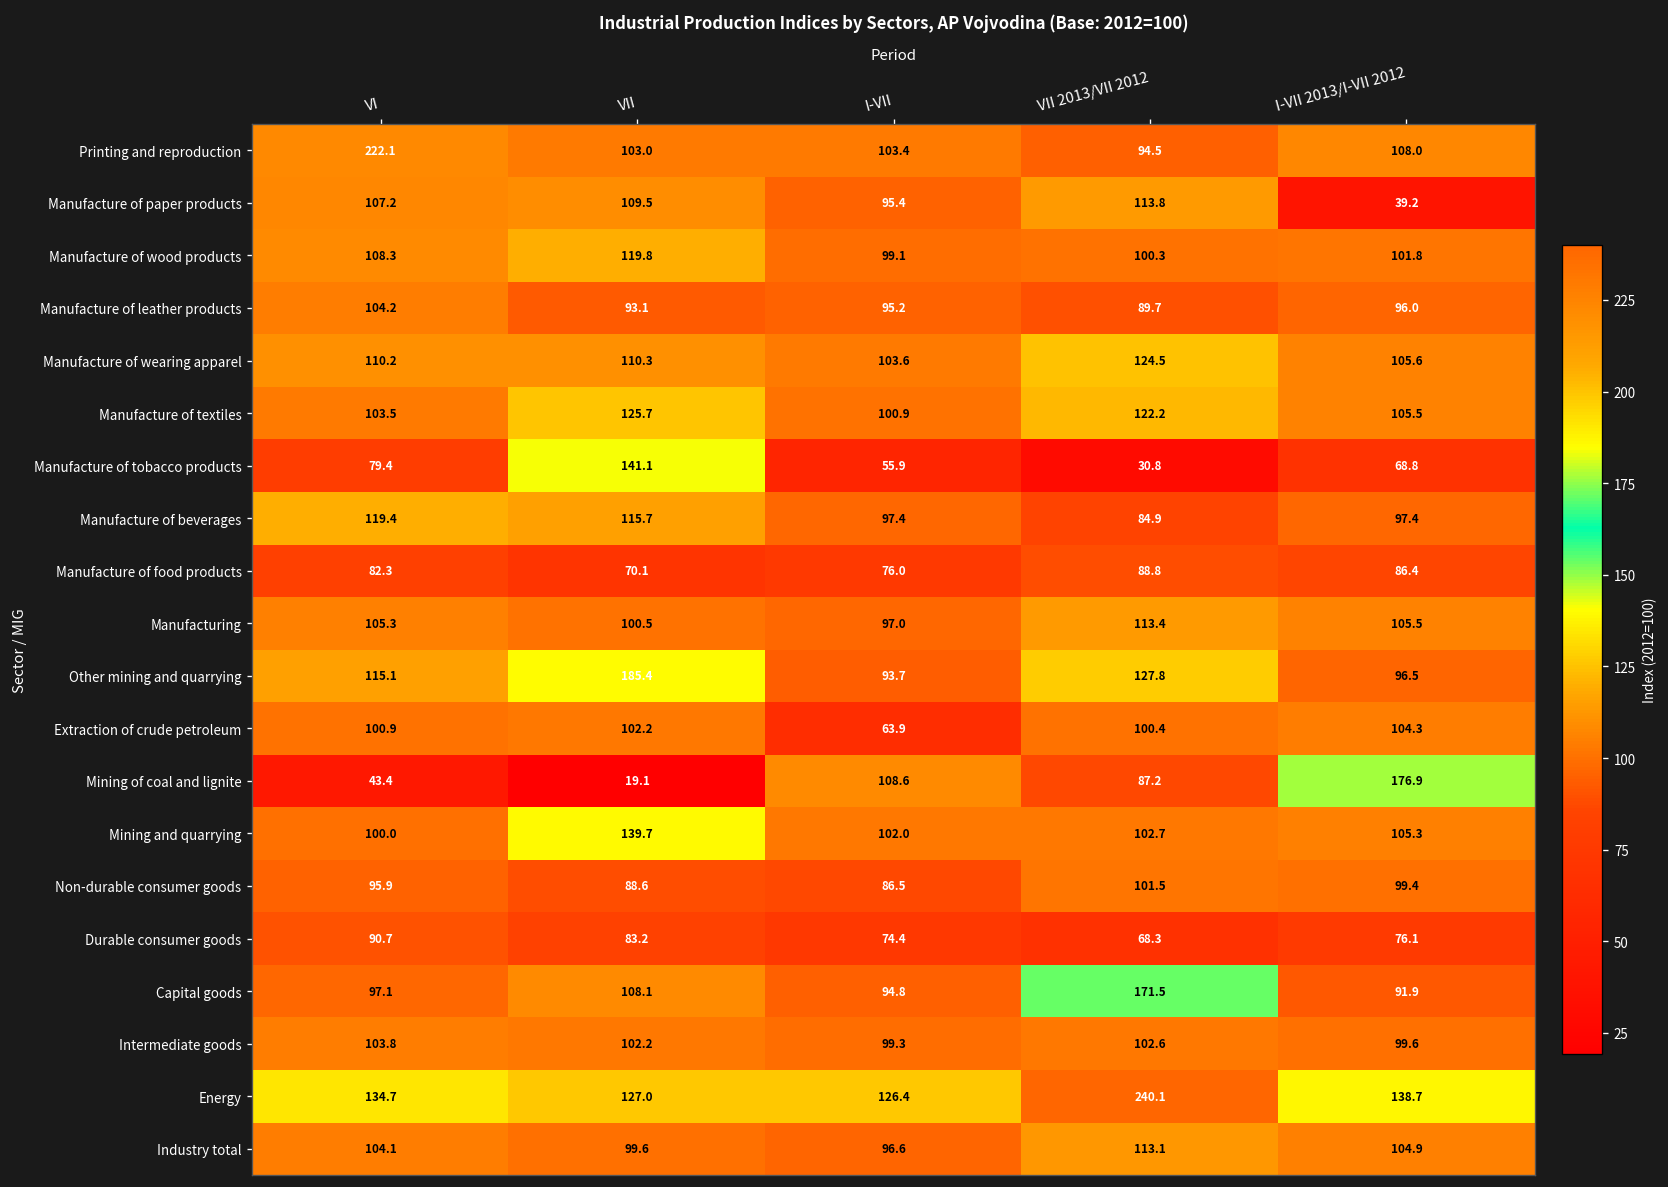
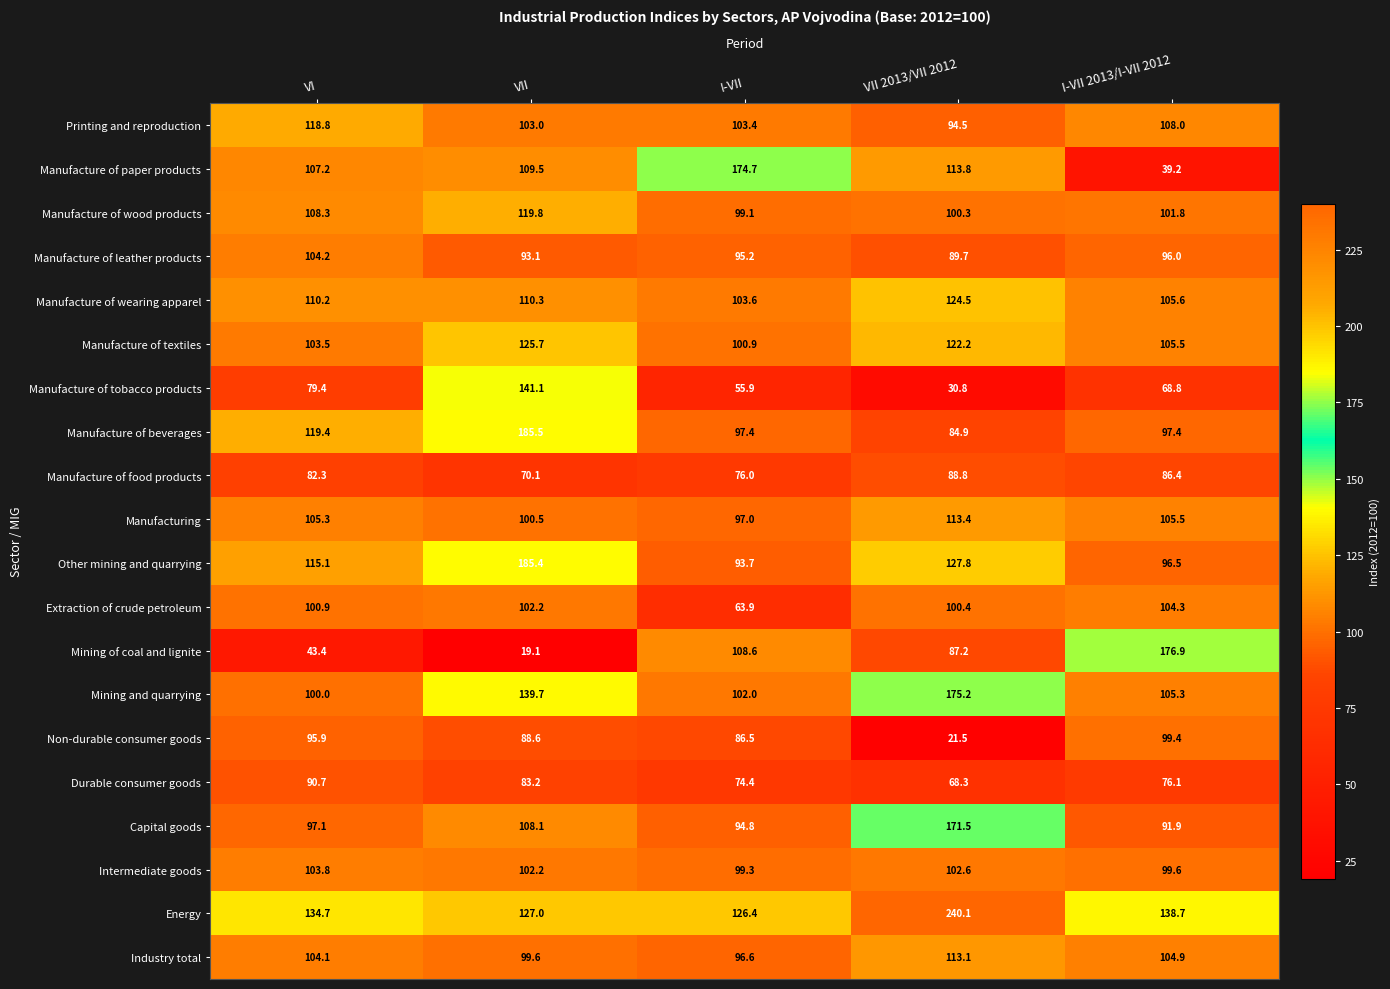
  {
    "Printing and reproduction": {
-     "VI": 222.1,
+     "VI": 118.8,
      "VII": 103.0,
      "I-VII": 103.4,
      "VII 2013/VII 2012": 94.5,
      "I-VII 2013/I-VII 2012": 108.0
    },
    "Manufacture of paper products": {
      "VI": 107.2,
      "VII": 109.5,
-     "I-VII": 95.4,
+     "I-VII": 174.7,
      "VII 2013/VII 2012": 113.8,
      "I-VII 2013/I-VII 2012": 39.2
    },
    "Manufacture of wood products": {
      "VI": 108.3,
      "VII": 119.8,
      "I-VII": 99.1,
      "VII 2013/VII 2012": 100.3,
      "I-VII 2013/I-VII 2012": 101.8
    },
    "Manufacture of leather products": {
      "VI": 104.2,
      "VII": 93.1,
      "I-VII": 95.2,
      "VII 2013/VII 2012": 89.7,
      "I-VII 2013/I-VII 2012": 96.0
    },
    "Manufacture of wearing apparel": {
      "VI": 110.2,
      "VII": 110.3,
      "I-VII": 103.6,
      "VII 2013/VII 2012": 124.5,
      "I-VII 2013/I-VII 2012": 105.6
    },
    "Manufacture of textiles": {
      "VI": 103.5,
      "VII": 125.7,
      "I-VII": 100.9,
      "VII 2013/VII 2012": 122.2,
      "I-VII 2013/I-VII 2012": 105.5
    },
    "Manufacture of tobacco products": {
      "VI": 79.4,
      "VII": 141.1,
      "I-VII": 55.9,
      "VII 2013/VII 2012": 30.8,
      "I-VII 2013/I-VII 2012": 68.8
    },
    "Manufacture of beverages": {
      "VI": 119.4,
-     "VII": 115.7,
+     "VII": 185.5,
      "I-VII": 97.4,
      "VII 2013/VII 2012": 84.9,
      "I-VII 2013/I-VII 2012": 97.4
    },
    "Manufacture of food products": {
      "VI": 82.3,
      "VII": 70.1,
      "I-VII": 76.0,
      "VII 2013/VII 2012": 88.8,
      "I-VII 2013/I-VII 2012": 86.4
    },
    "Manufacturing": {
      "VI": 105.3,
      "VII": 100.5,
      "I-VII": 97.0,
      "VII 2013/VII 2012": 113.4,
      "I-VII 2013/I-VII 2012": 105.5
    },
    "Other mining and quarrying": {
      "VI": 115.1,
      "VII": 185.4,
      "I-VII": 93.7,
      "VII 2013/VII 2012": 127.8,
      "I-VII 2013/I-VII 2012": 96.5
    },
    "Extraction of crude petroleum": {
      "VI": 100.9,
      "VII": 102.2,
      "I-VII": 63.9,
      "VII 2013/VII 2012": 100.4,
      "I-VII 2013/I-VII 2012": 104.3
    },
    "Mining of coal and lignite": {
      "VI": 43.4,
      "VII": 19.1,
      "I-VII": 108.6,
      "VII 2013/VII 2012": 87.2,
      "I-VII 2013/I-VII 2012": 176.9
    },
    "Mining and quarrying": {
      "VI": 100.0,
      "VII": 139.7,
      "I-VII": 102.0,
-     "VII 2013/VII 2012": 102.7,
+     "VII 2013/VII 2012": 175.2,
      "I-VII 2013/I-VII 2012": 105.3
    },
    "Non-durable consumer goods": {
      "VI": 95.9,
      "VII": 88.6,
      "I-VII": 86.5,
-     "VII 2013/VII 2012": 101.5,
+     "VII 2013/VII 2012": 21.5,
      "I-VII 2013/I-VII 2012": 99.4
    },
    "Durable consumer goods": {
      "VI": 90.7,
      "VII": 83.2,
      "I-VII": 74.4,
      "VII 2013/VII 2012": 68.3,
      "I-VII 2013/I-VII 2012": 76.1
    },
    "Capital goods": {
      "VI": 97.1,
      "VII": 108.1,
      "I-VII": 94.8,
      "VII 2013/VII 2012": 171.5,
      "I-VII 2013/I-VII 2012": 91.9
    },
    "Intermediate goods": {
      "VI": 103.8,
      "VII": 102.2,
      "I-VII": 99.3,
      "VII 2013/VII 2012": 102.6,
      "I-VII 2013/I-VII 2012": 99.6
    },
    "Energy": {
      "VI": 134.7,
      "VII": 127.0,
      "I-VII": 126.4,
      "VII 2013/VII 2012": 240.1,
      "I-VII 2013/I-VII 2012": 138.7
    },
    "Industry total": {
      "VI": 104.1,
      "VII": 99.6,
      "I-VII": 96.6,
      "VII 2013/VII 2012": 113.1,
      "I-VII 2013/I-VII 2012": 104.9
    }
  }
